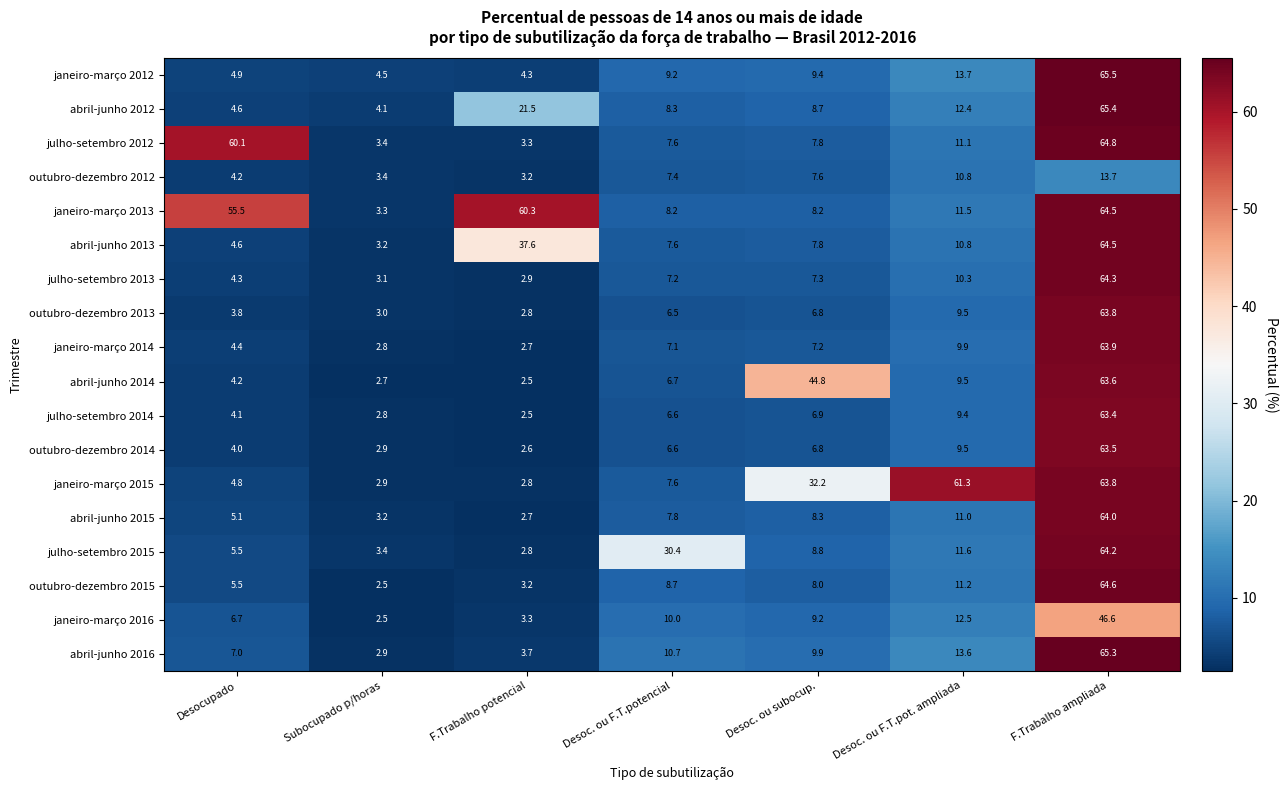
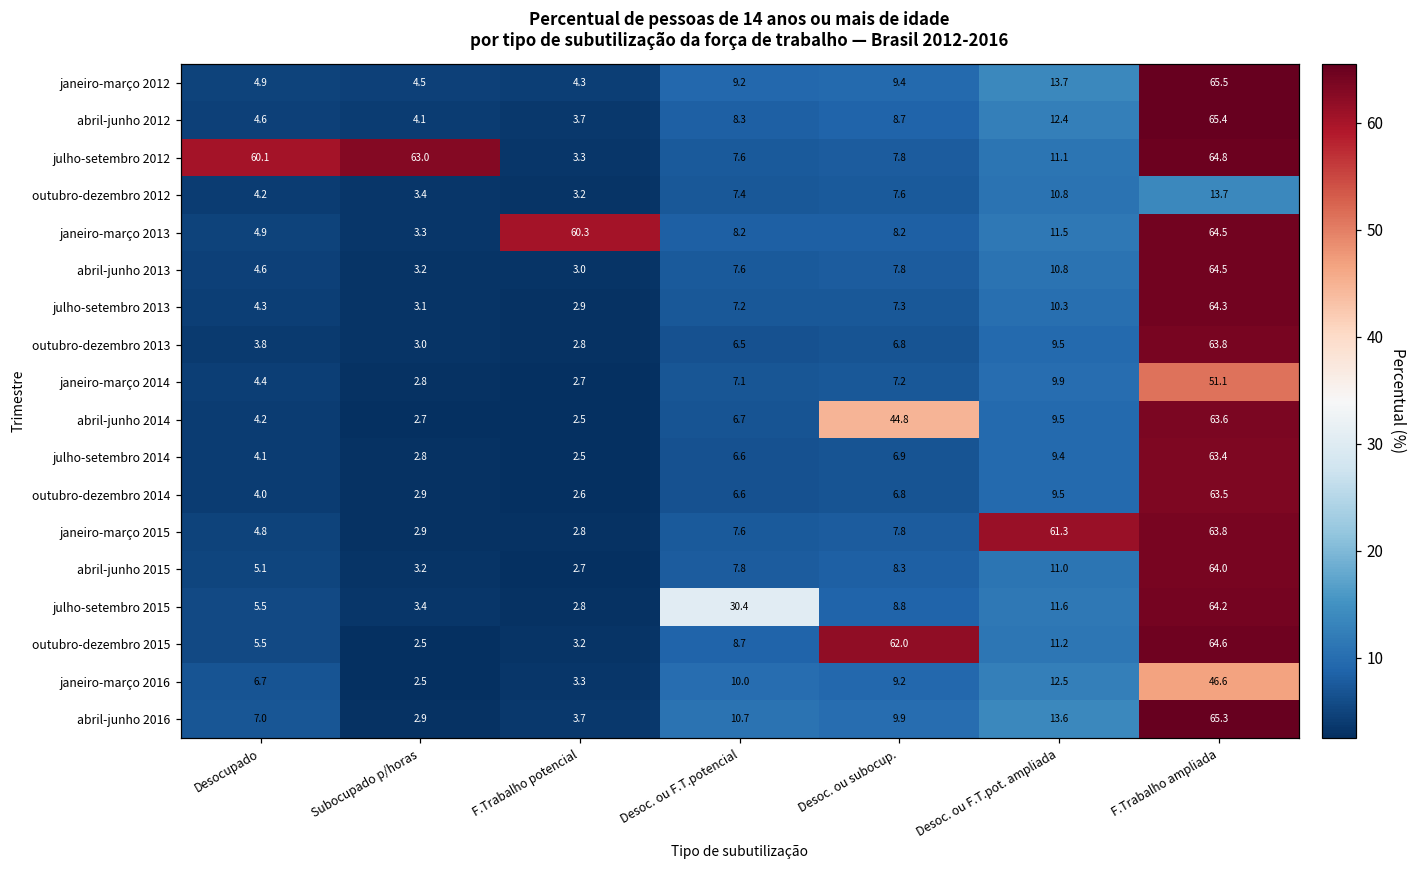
  {
    "janeiro-março 2012": {
      "Desocupado": 4.9,
      "Subocupado p/horas": 4.5,
      "F.Trabalho potencial": 4.3,
      "Desoc. ou F.T.potencial": 9.2,
      "Desoc. ou subocup.": 9.4,
      "Desoc. ou F.T.pot. ampliada": 13.7,
      "F.Trabalho ampliada": 65.5
    },
    "abril-junho 2012": {
      "Desocupado": 4.6,
      "Subocupado p/horas": 4.1,
-     "F.Trabalho potencial": 21.5,
+     "F.Trabalho potencial": 3.7,
      "Desoc. ou F.T.potencial": 8.3,
      "Desoc. ou subocup.": 8.7,
      "Desoc. ou F.T.pot. ampliada": 12.4,
      "F.Trabalho ampliada": 65.4
    },
    "julho-setembro 2012": {
      "Desocupado": 60.1,
-     "Subocupado p/horas": 3.4,
+     "Subocupado p/horas": 63.0,
      "F.Trabalho potencial": 3.3,
      "Desoc. ou F.T.potencial": 7.6,
      "Desoc. ou subocup.": 7.8,
      "Desoc. ou F.T.pot. ampliada": 11.1,
      "F.Trabalho ampliada": 64.8
    },
    "outubro-dezembro 2012": {
      "Desocupado": 4.2,
      "Subocupado p/horas": 3.4,
      "F.Trabalho potencial": 3.2,
      "Desoc. ou F.T.potencial": 7.4,
      "Desoc. ou subocup.": 7.6,
      "Desoc. ou F.T.pot. ampliada": 10.8,
      "F.Trabalho ampliada": 13.7
    },
    "janeiro-março 2013": {
-     "Desocupado": 55.5,
+     "Desocupado": 4.9,
      "Subocupado p/horas": 3.3,
      "F.Trabalho potencial": 60.3,
      "Desoc. ou F.T.potencial": 8.2,
      "Desoc. ou subocup.": 8.2,
      "Desoc. ou F.T.pot. ampliada": 11.5,
      "F.Trabalho ampliada": 64.5
    },
    "abril-junho 2013": {
      "Desocupado": 4.6,
      "Subocupado p/horas": 3.2,
-     "F.Trabalho potencial": 37.6,
+     "F.Trabalho potencial": 3.0,
      "Desoc. ou F.T.potencial": 7.6,
      "Desoc. ou subocup.": 7.8,
      "Desoc. ou F.T.pot. ampliada": 10.8,
      "F.Trabalho ampliada": 64.5
    },
    "julho-setembro 2013": {
      "Desocupado": 4.3,
      "Subocupado p/horas": 3.1,
      "F.Trabalho potencial": 2.9,
      "Desoc. ou F.T.potencial": 7.2,
      "Desoc. ou subocup.": 7.3,
      "Desoc. ou F.T.pot. ampliada": 10.3,
      "F.Trabalho ampliada": 64.3
    },
    "outubro-dezembro 2013": {
      "Desocupado": 3.8,
      "Subocupado p/horas": 3.0,
      "F.Trabalho potencial": 2.8,
      "Desoc. ou F.T.potencial": 6.5,
      "Desoc. ou subocup.": 6.8,
      "Desoc. ou F.T.pot. ampliada": 9.5,
      "F.Trabalho ampliada": 63.8
    },
    "janeiro-março 2014": {
      "Desocupado": 4.4,
      "Subocupado p/horas": 2.8,
      "F.Trabalho potencial": 2.7,
      "Desoc. ou F.T.potencial": 7.1,
      "Desoc. ou subocup.": 7.2,
      "Desoc. ou F.T.pot. ampliada": 9.9,
-     "F.Trabalho ampliada": 63.9
+     "F.Trabalho ampliada": 51.1
    },
    "abril-junho 2014": {
      "Desocupado": 4.2,
      "Subocupado p/horas": 2.7,
      "F.Trabalho potencial": 2.5,
      "Desoc. ou F.T.potencial": 6.7,
      "Desoc. ou subocup.": 44.8,
      "Desoc. ou F.T.pot. ampliada": 9.5,
      "F.Trabalho ampliada": 63.6
    },
    "julho-setembro 2014": {
      "Desocupado": 4.1,
      "Subocupado p/horas": 2.8,
      "F.Trabalho potencial": 2.5,
      "Desoc. ou F.T.potencial": 6.6,
      "Desoc. ou subocup.": 6.9,
      "Desoc. ou F.T.pot. ampliada": 9.4,
      "F.Trabalho ampliada": 63.4
    },
    "outubro-dezembro 2014": {
      "Desocupado": 4.0,
      "Subocupado p/horas": 2.9,
      "F.Trabalho potencial": 2.6,
      "Desoc. ou F.T.potencial": 6.6,
      "Desoc. ou subocup.": 6.8,
      "Desoc. ou F.T.pot. ampliada": 9.5,
      "F.Trabalho ampliada": 63.5
    },
    "janeiro-março 2015": {
      "Desocupado": 4.8,
      "Subocupado p/horas": 2.9,
      "F.Trabalho potencial": 2.8,
      "Desoc. ou F.T.potencial": 7.6,
-     "Desoc. ou subocup.": 32.2,
+     "Desoc. ou subocup.": 7.8,
      "Desoc. ou F.T.pot. ampliada": 61.3,
      "F.Trabalho ampliada": 63.8
    },
    "abril-junho 2015": {
      "Desocupado": 5.1,
      "Subocupado p/horas": 3.2,
      "F.Trabalho potencial": 2.7,
      "Desoc. ou F.T.potencial": 7.8,
      "Desoc. ou subocup.": 8.3,
      "Desoc. ou F.T.pot. ampliada": 11.0,
      "F.Trabalho ampliada": 64.0
    },
    "julho-setembro 2015": {
      "Desocupado": 5.5,
      "Subocupado p/horas": 3.4,
      "F.Trabalho potencial": 2.8,
      "Desoc. ou F.T.potencial": 30.4,
      "Desoc. ou subocup.": 8.8,
      "Desoc. ou F.T.pot. ampliada": 11.6,
      "F.Trabalho ampliada": 64.2
    },
    "outubro-dezembro 2015": {
      "Desocupado": 5.5,
      "Subocupado p/horas": 2.5,
      "F.Trabalho potencial": 3.2,
      "Desoc. ou F.T.potencial": 8.7,
-     "Desoc. ou subocup.": 8.0,
+     "Desoc. ou subocup.": 62.0,
      "Desoc. ou F.T.pot. ampliada": 11.2,
      "F.Trabalho ampliada": 64.6
    },
    "janeiro-março 2016": {
      "Desocupado": 6.7,
      "Subocupado p/horas": 2.5,
      "F.Trabalho potencial": 3.3,
      "Desoc. ou F.T.potencial": 10.0,
      "Desoc. ou subocup.": 9.2,
      "Desoc. ou F.T.pot. ampliada": 12.5,
      "F.Trabalho ampliada": 46.6
    },
    "abril-junho 2016": {
      "Desocupado": 7.0,
      "Subocupado p/horas": 2.9,
      "F.Trabalho potencial": 3.7,
      "Desoc. ou F.T.potencial": 10.7,
      "Desoc. ou subocup.": 9.9,
      "Desoc. ou F.T.pot. ampliada": 13.6,
      "F.Trabalho ampliada": 65.3
    }
  }
